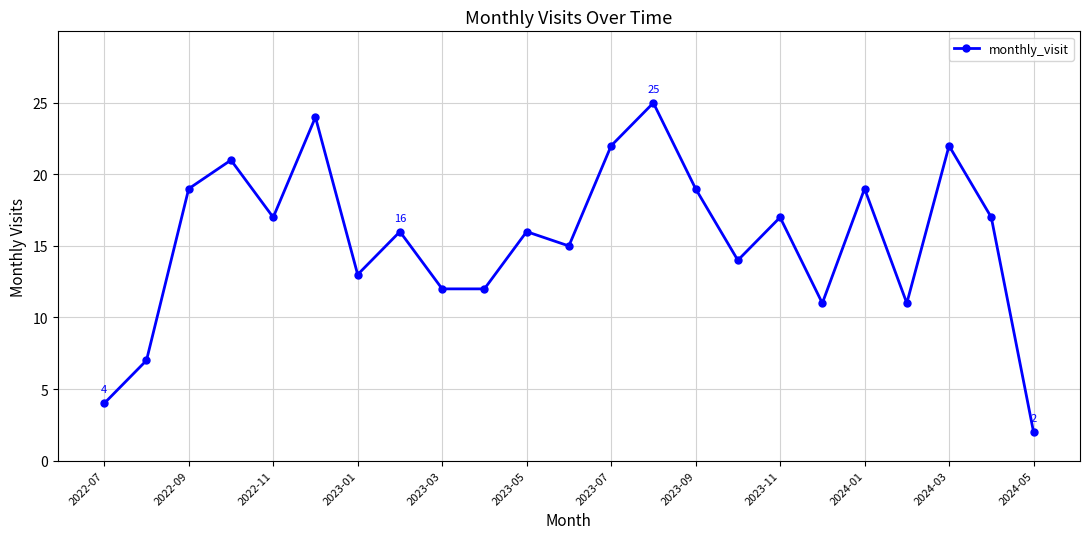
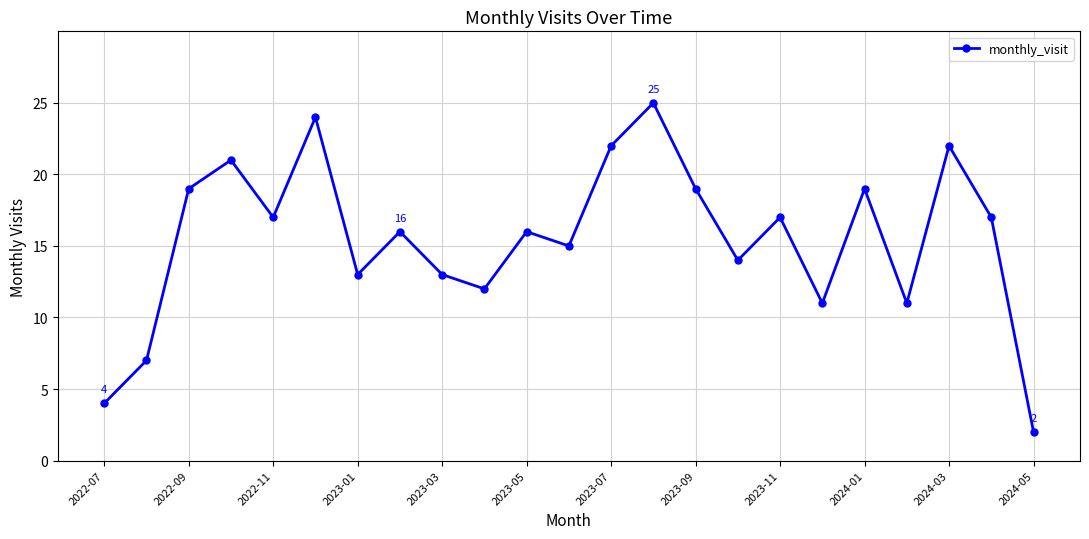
  {
    "2022-09": 19,
    "2022-11": 17,
    "2023-01": 13,
-   "2023-03": 12,
+   "2023-03": 13,
    "2023-05": 16,
    "2023-07": 22,
    "2023-09": 19,
    "2023-11": 17,
    "2024-01": 19,
    "2024-03": 22
  }
